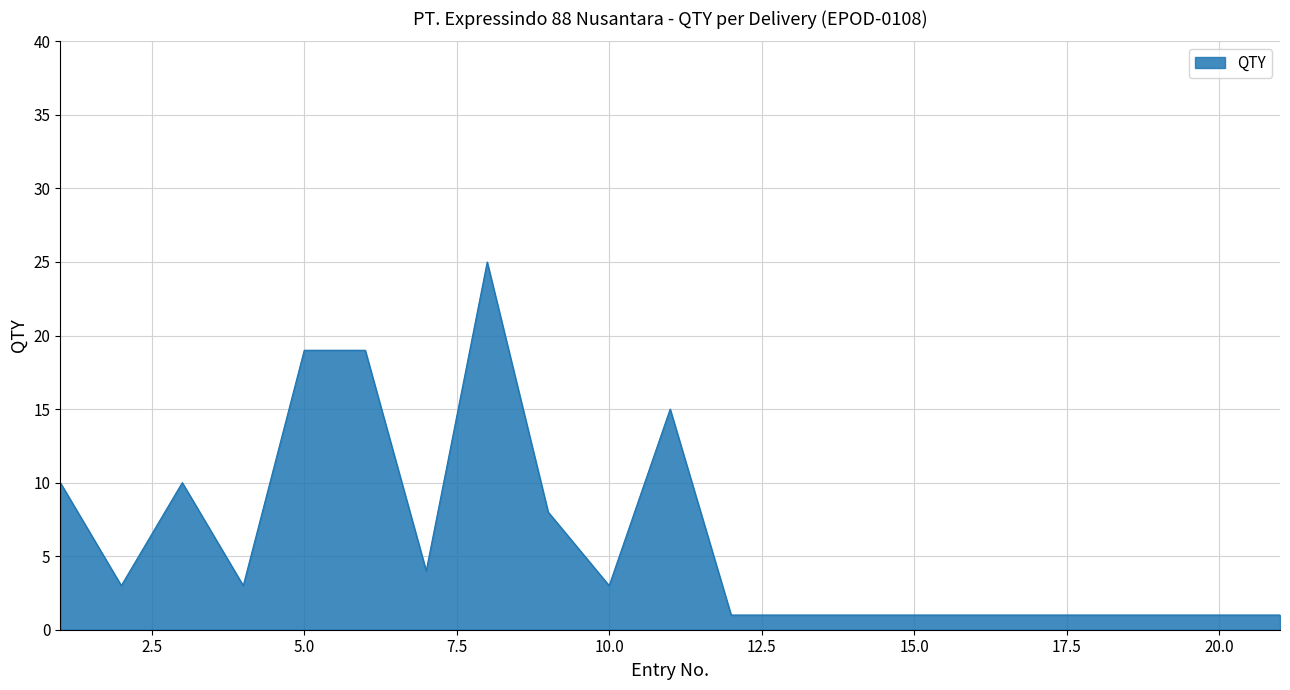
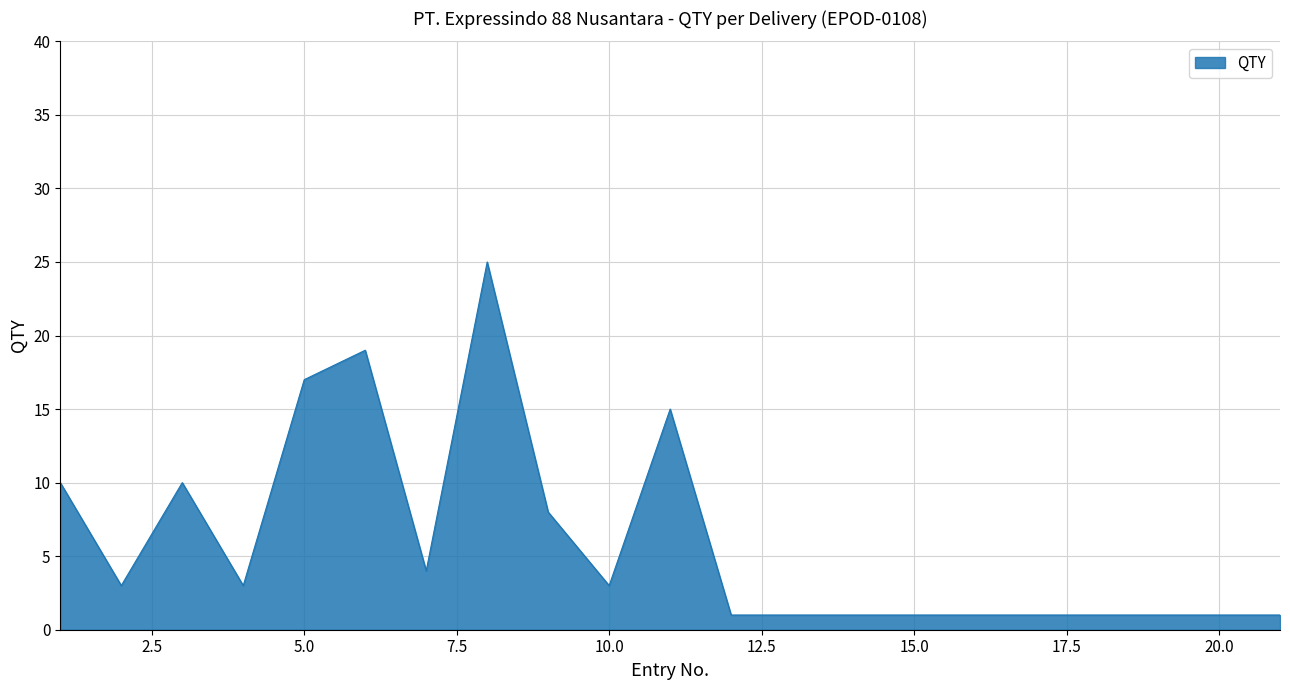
  {
-   "5.0": 19,
+   "5.0": 17,
    "10.0": 3,
    "15.0": 1,
    "20.0": 1
  }
